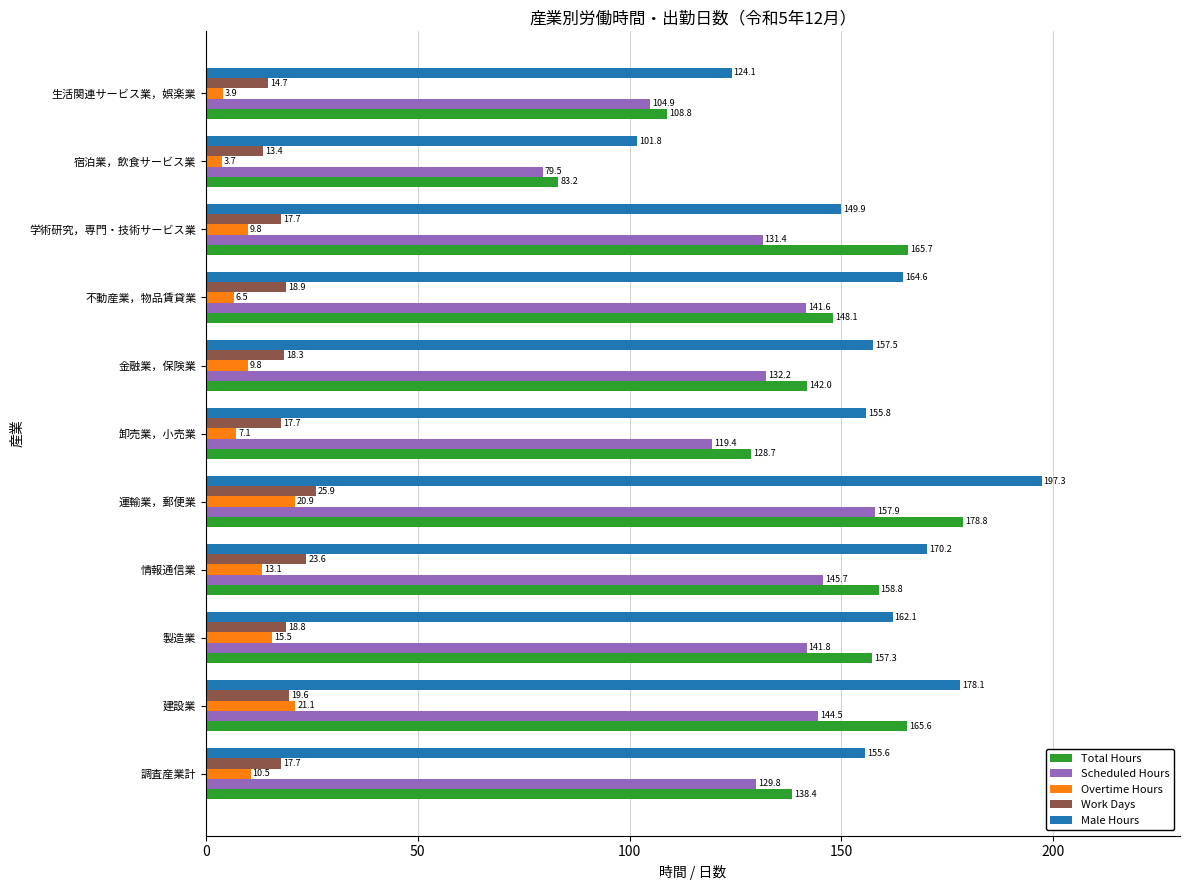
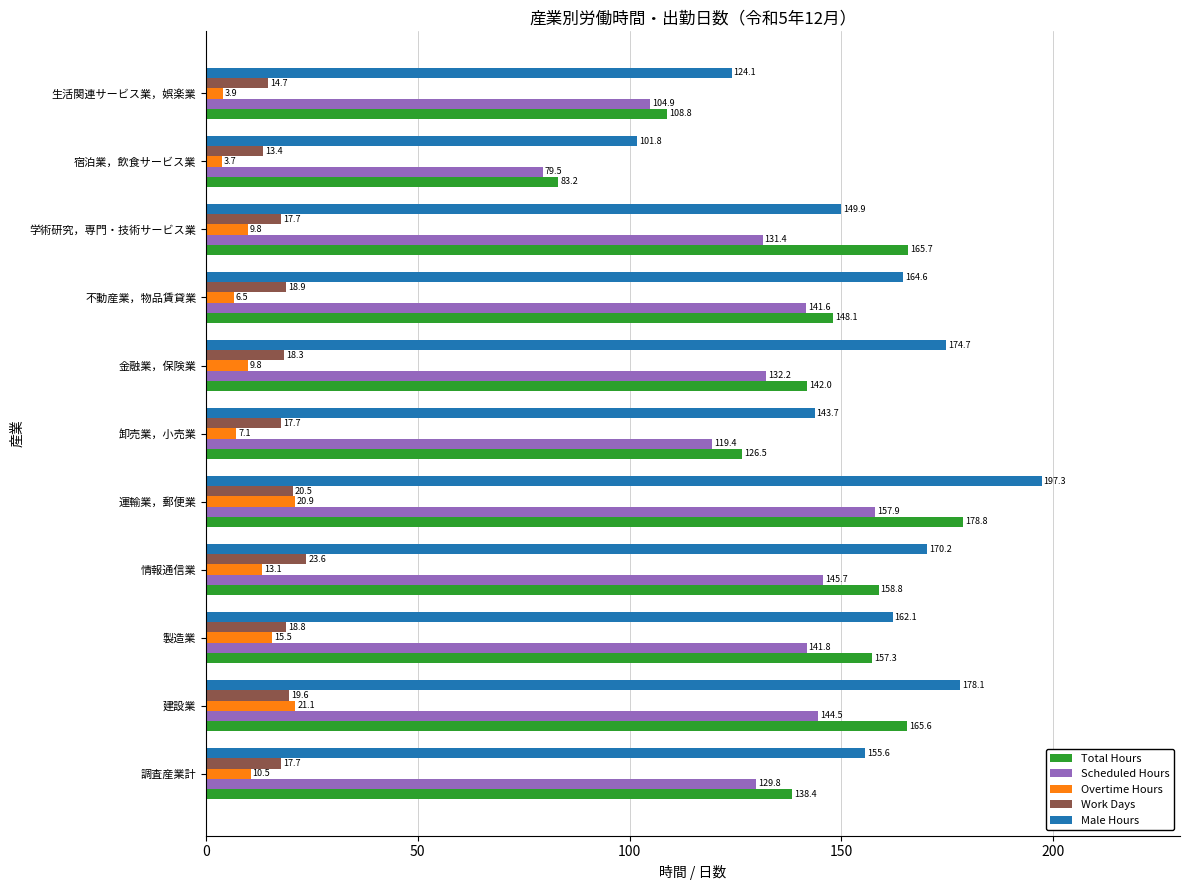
  {
    "Total Hours": {
      "生活関連サービス業，娯楽業": 108.8,
      "宿泊業，飲食サービス業": 83.2,
      "学術研究，専門・技術サービス業": 165.7,
      "不動産業，物品賃貸業": 148.1,
      "金融業，保険業": 142.0,
-     "卸売業，小売業": 128.7,
+     "卸売業，小売業": 126.5,
      "運輸業，郵便業": 178.8,
      "情報通信業": 158.8,
      "製造業": 157.3,
      "建設業": 165.6,
      "調査産業計": 138.4
    },
    "Scheduled Hours": {
      "生活関連サービス業，娯楽業": 104.9,
      "宿泊業，飲食サービス業": 79.5,
      "学術研究，専門・技術サービス業": 131.4,
      "不動産業，物品賃貸業": 141.6,
      "金融業，保険業": 132.2,
      "卸売業，小売業": 119.4,
      "運輸業，郵便業": 157.9,
      "情報通信業": 145.7,
      "製造業": 141.8,
      "建設業": 144.5,
      "調査産業計": 129.8
    },
    "Overtime Hours": {
      "生活関連サービス業，娯楽業": 3.9,
      "宿泊業，飲食サービス業": 3.7,
      "学術研究，専門・技術サービス業": 9.8,
      "不動産業，物品賃貸業": 6.5,
      "金融業，保険業": 9.8,
      "卸売業，小売業": 7.1,
      "運輸業，郵便業": 20.9,
      "情報通信業": 13.1,
      "製造業": 15.5,
      "建設業": 21.1,
      "調査産業計": 10.5
    },
    "Work Days": {
      "生活関連サービス業，娯楽業": 14.7,
      "宿泊業，飲食サービス業": 13.4,
      "学術研究，専門・技術サービス業": 17.7,
      "不動産業，物品賃貸業": 18.9,
      "金融業，保険業": 18.3,
      "卸売業，小売業": 17.7,
-     "運輸業，郵便業": 25.9,
+     "運輸業，郵便業": 20.5,
      "情報通信業": 23.6,
      "製造業": 18.8,
      "建設業": 19.6,
      "調査産業計": 17.7
    },
    "Male Hours": {
      "生活関連サービス業，娯楽業": 124.1,
      "宿泊業，飲食サービス業": 101.8,
      "学術研究，専門・技術サービス業": 149.9,
      "不動産業，物品賃貸業": 164.6,
-     "金融業，保険業": 157.5,
-     "卸売業，小売業": 155.8,
+     "金融業，保険業": 174.7,
+     "卸売業，小売業": 143.7,
      "運輸業，郵便業": 197.3,
      "情報通信業": 170.2,
      "製造業": 162.1,
      "建設業": 178.1,
      "調査産業計": 155.6
    }
  }
